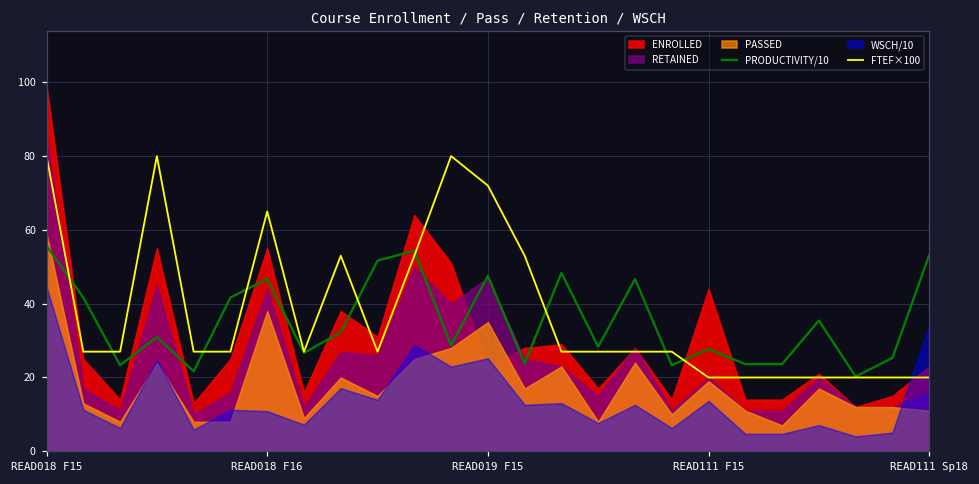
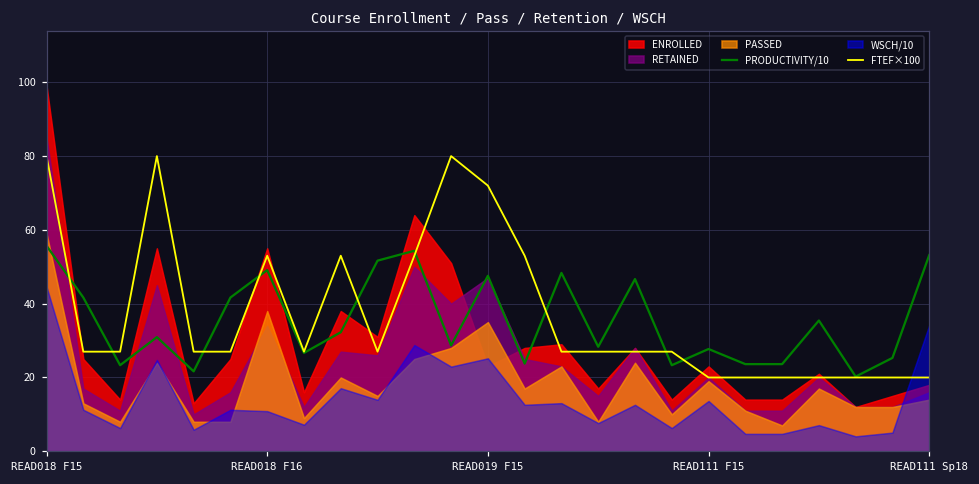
  {
    "PRODUCTIVITY/10": {
      "READ018 F15": 56,
-     "READ018 F16": 47,
+     "READ018 F16": 49,
      "READ111 F15": 28,
      "READ111 Sp18": 53
    },
    "ENROLLED": {
      "READ018 F15": 99,
      "READ018 F16": 55,
      "READ019 F15": 23,
-     "READ111 F15": 44,
-     "READ111 Sp18": 23
+     "READ111 F15": 23,
+     "READ111 Sp18": 18
    },
    "FTEF×100": {
      "READ018 F15": 80,
-     "READ018 F16": 65,
+     "READ018 F16": 53,
      "READ019 F15": 72,
      "READ111 Sp18": 20
    },
    "RETAINED": {
      "READ018 F15": 85,
-     "READ018 F16": 44,
+     "READ018 F16": 34,
      "READ111 Sp18": 16
    },
    "PASSED": {
      "READ018 F15": 59,
      "READ018 F16": 38,
      "READ019 F15": 35,
      "READ111 F15": 19,
-     "READ111 Sp18": 11
+     "READ111 Sp18": 14
    },
    "WSCH/10": {
      "READ018 F15": 45,
      "READ018 F16": 11,
      "READ019 F15": 25,
      "READ111 F15": 14,
      "READ111 Sp18": 34
    }
  }
